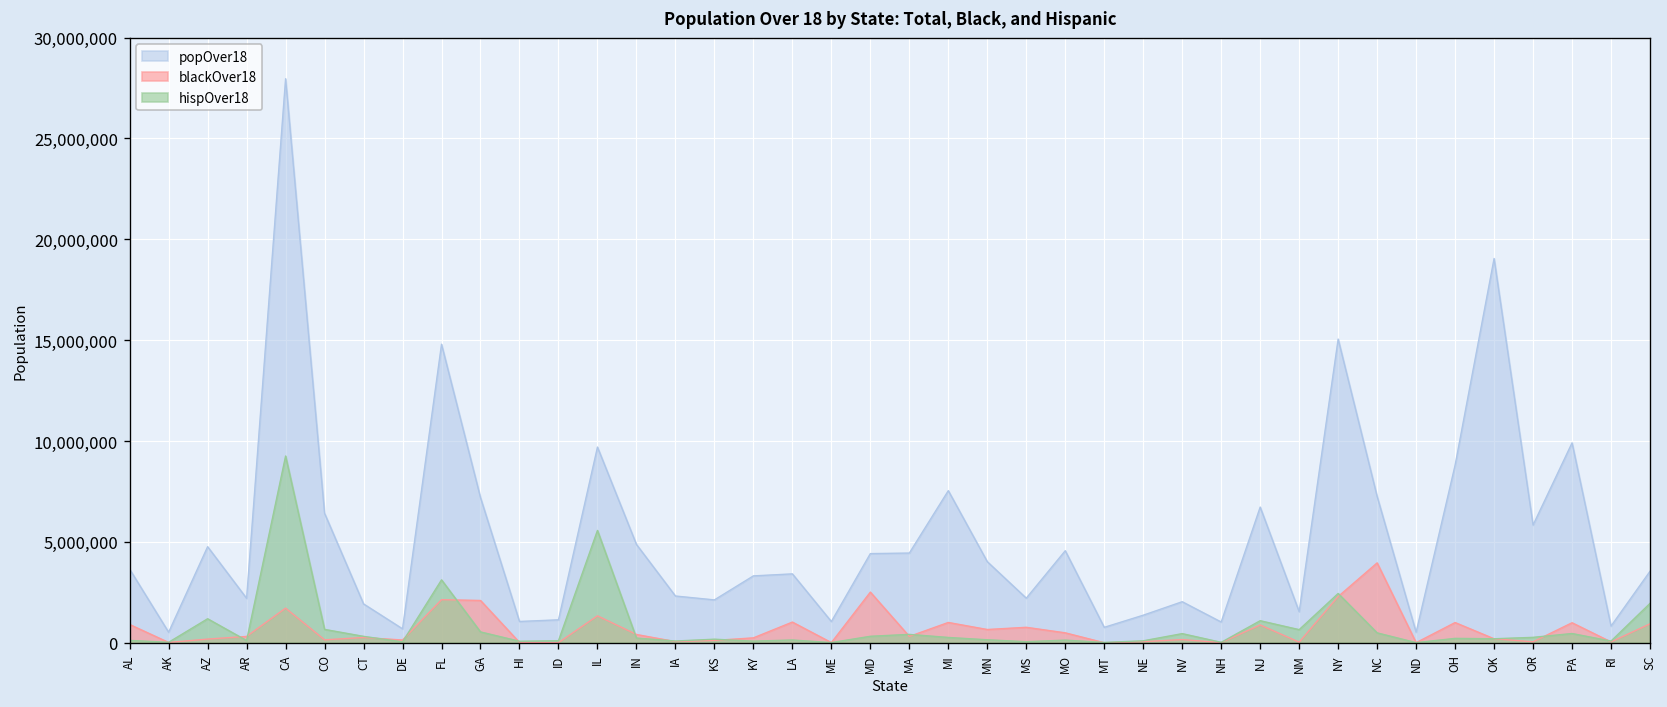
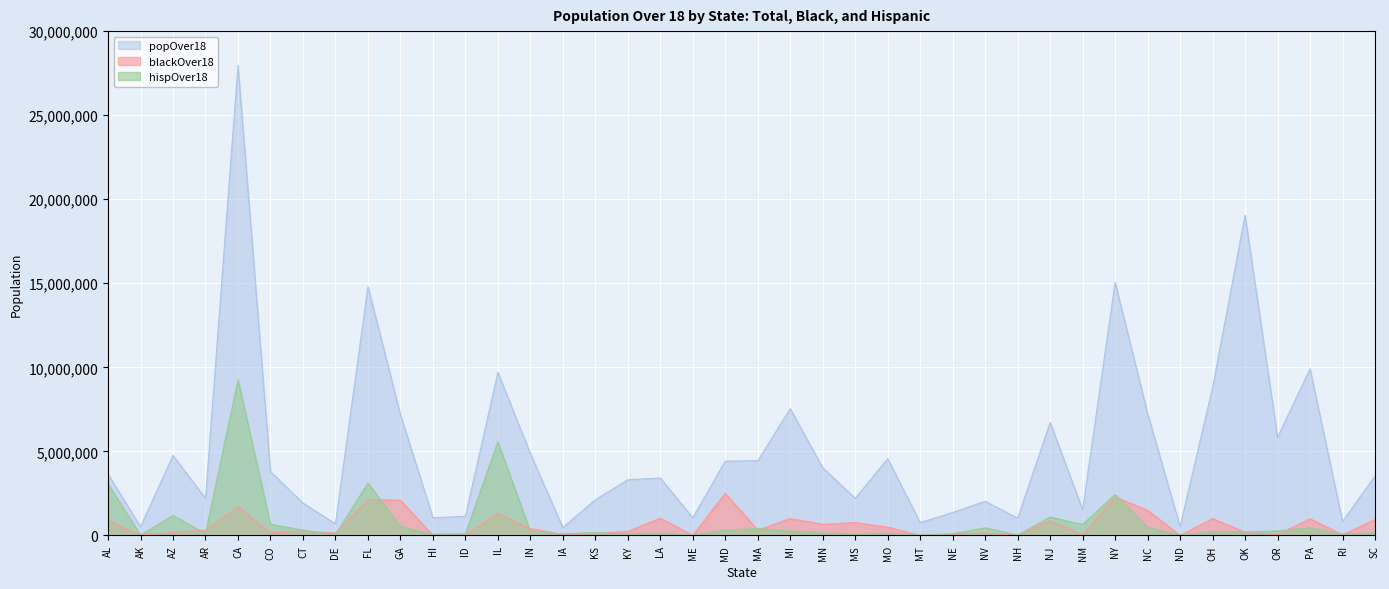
  {
    "popOver18": {
      "AL": "3,600,000",
      "AK": "500,000",
      "AZ": "4,800,000",
      "AR": "2,200,000",
      "CA": "28,000,000",
-     "CO": "6,400,000",
+     "CO": "3,800,000",
      "CT": "1,900,000",
      "DE": "700,000",
      "FL": "14,800,000",
      "GA": "7,200,000",
      "HI": "1,100,000",
      "ID": "1,100,000",
      "IL": "9,700,000",
      "IN": "4,900,000",
-     "IA": "2,300,000",
+     "IA": "500,000",
      "KS": "2,100,000",
      "KY": "3,300,000",
      "LA": "3,400,000",
      "ME": "1,100,000",
      "MD": "4,400,000",
      "MA": "4,400,000",
      "MI": "7,500,000",
      "MN": "4,000,000",
      "MS": "2,200,000",
      "MO": "4,600,000",
      "MT": "800,000",
      "NE": "1,400,000",
      "NV": "2,000,000",
      "NH": "1,000,000",
      "NJ": "6,700,000",
      "NM": "1,500,000",
      "NY": "15,100,000",
      "NC": "7,300,000",
      "ND": "500,000",
      "OH": "8,800,000",
      "OK": "19,000,000",
      "OR": "5,800,000",
      "PA": "9,900,000",
      "RI": "800,000",
      "SC": "3,500,000"
    },
    "blackOver18": {
      "AL": "900,000",
      "AZ": "200,000",
      "AR": "300,000",
      "CA": "1,700,000",
      "CO": "100,000",
      "FL": "2,100,000",
      "GA": "2,100,000",
      "IL": "1,300,000",
      "IN": "400,000",
      "KY": "200,000",
      "LA": "1,000,000",
      "MD": "2,500,000",
      "MI": "1,000,000",
      "MN": "700,000",
      "MS": "800,000",
      "MO": "500,000",
      "NV": "200,000",
      "NJ": "900,000",
      "NM": "0",
-     "NC": "4,000,000",
+     "NC": "1,500,000",
      "OH": "1,000,000",
      "OR": "0",
      "PA": "1,000,000",
      "SC": "900,000"
    },
    "hispOver18": {
-     "AL": "100,000",
+     "AL": "3,100,000",
      "AZ": "1,200,000",
      "AR": "100,000",
      "CA": "9,300,000",
      "CO": "700,000",
      "FL": "3,100,000",
      "GA": "500,000",
      "IL": "5,600,000",
      "IN": "200,000",
      "KY": "100,000",
      "LA": "100,000",
      "MD": "300,000",
      "MI": "300,000",
      "MN": "100,000",
      "MS": "100,000",
      "MO": "100,000",
      "NV": "500,000",
      "NJ": "1,100,000",
      "NM": "700,000",
      "NC": "500,000",
      "OH": "200,000",
      "OR": "300,000",
      "PA": "500,000",
-     "SC": "2,000,000"
+     "SC": "200,000"
    }
  }
